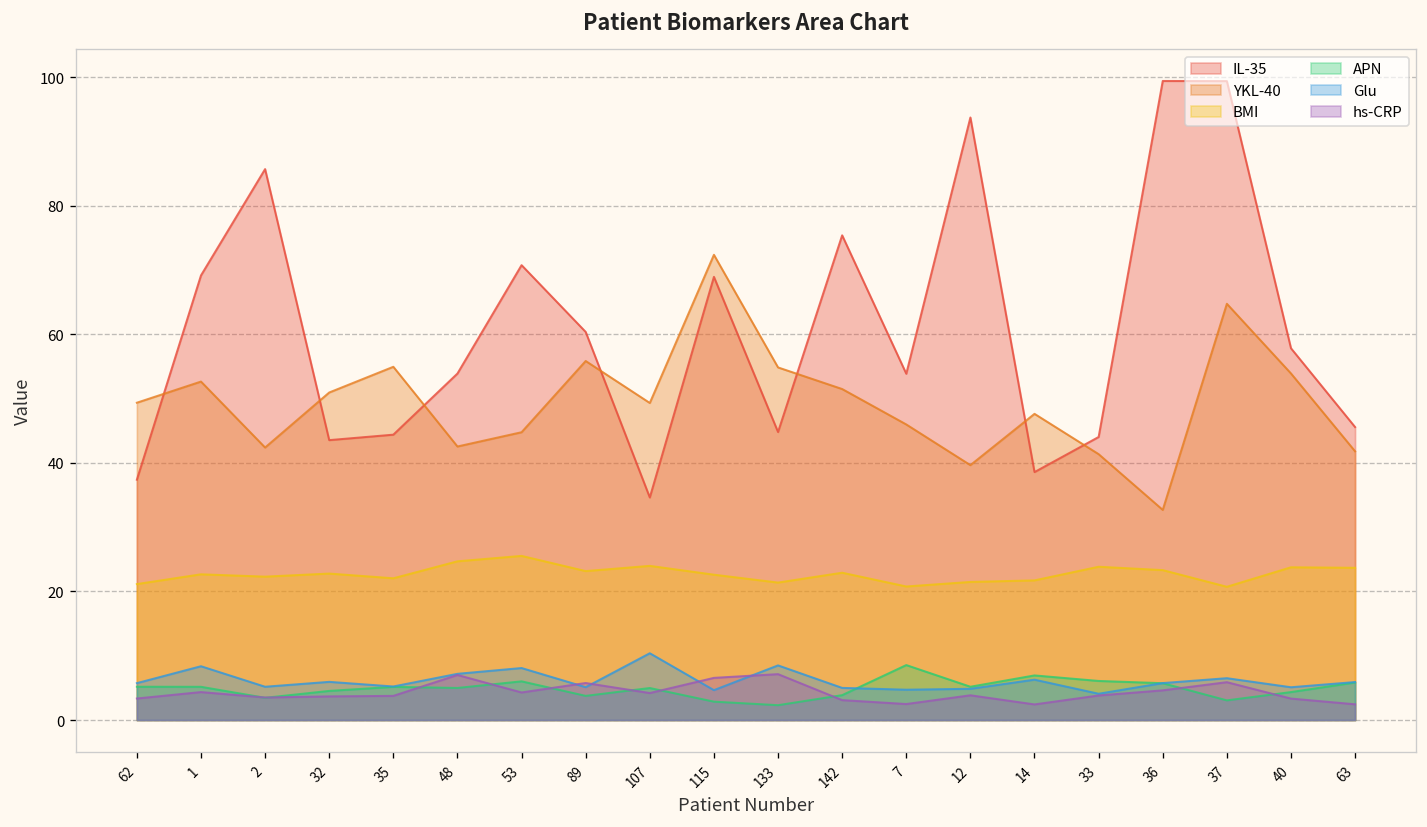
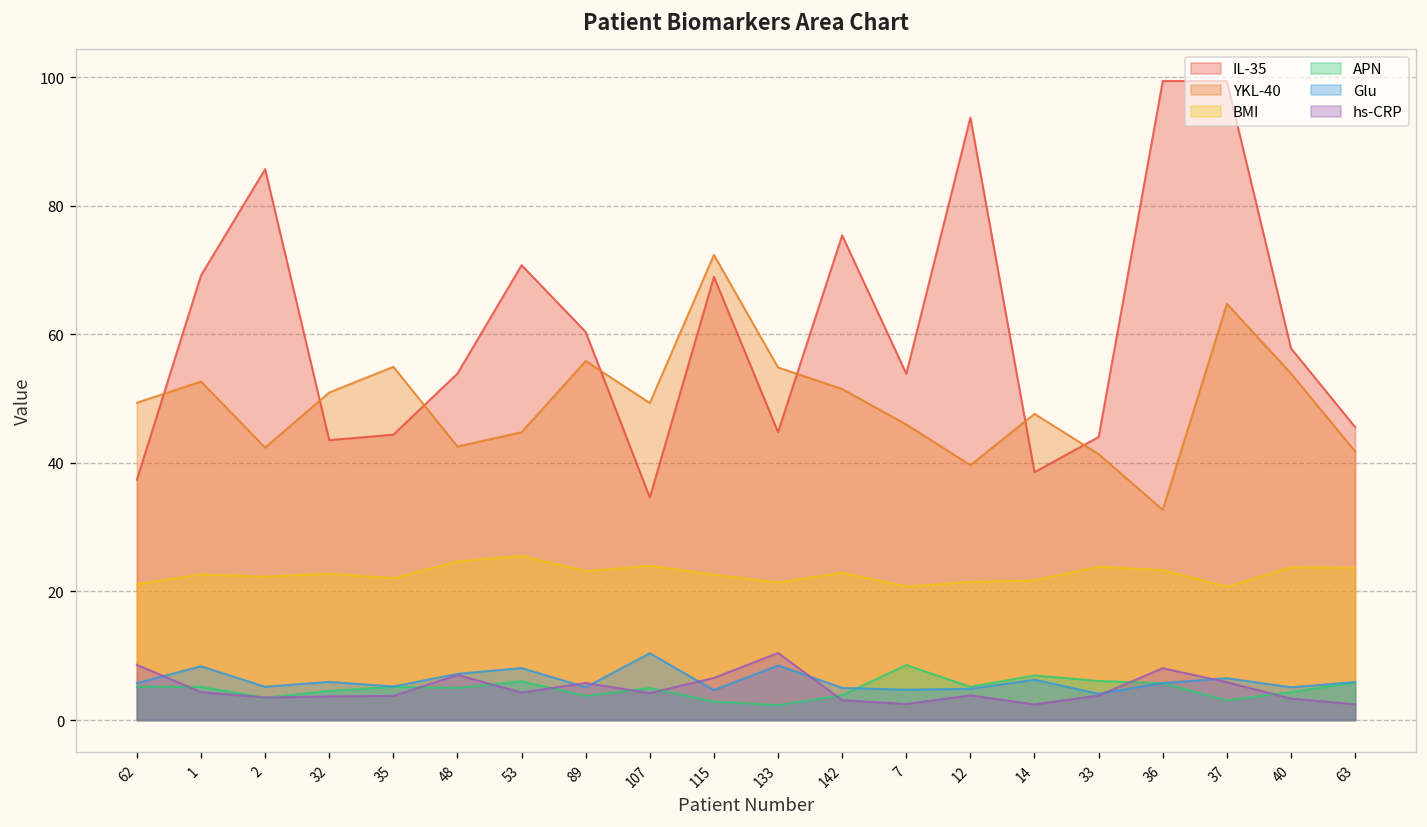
  {
    "APN": {
      "62": 5,
      "1": 5,
      "32": 5,
      "48": 5,
      "53": 6,
      "89": 4,
      "107": 5,
      "115": 3,
      "133": 2,
      "142": 4,
      "7": 9,
      "14": 7,
      "33": 6,
      "37": 3,
      "40": 4
    },
    "Glu": {
      "62": 6,
      "1": 8,
      "2": 5,
      "32": 6,
      "53": 8,
      "89": 5,
      "107": 10,
      "115": 5,
      "133": 9,
      "142": 5,
      "7": 5,
      "14": 6,
      "37": 7,
      "40": 5
    },
    "hs-CRP": {
-     "62": 3,
+     "62": 9,
      "1": 4,
      "32": 4,
      "35": 4,
      "53": 4,
      "89": 6,
      "107": 4,
      "115": 7,
-     "133": 7,
+     "133": 10,
      "142": 3,
      "7": 2,
      "12": 4,
      "14": 2,
-     "36": 5,
+     "36": 8,
      "37": 6,
      "40": 3,
      "63": 2
    }
  }
